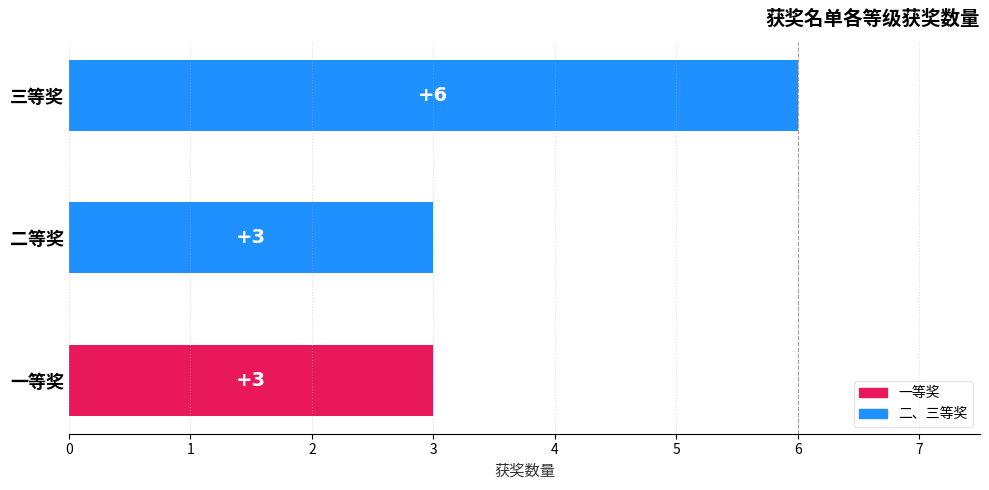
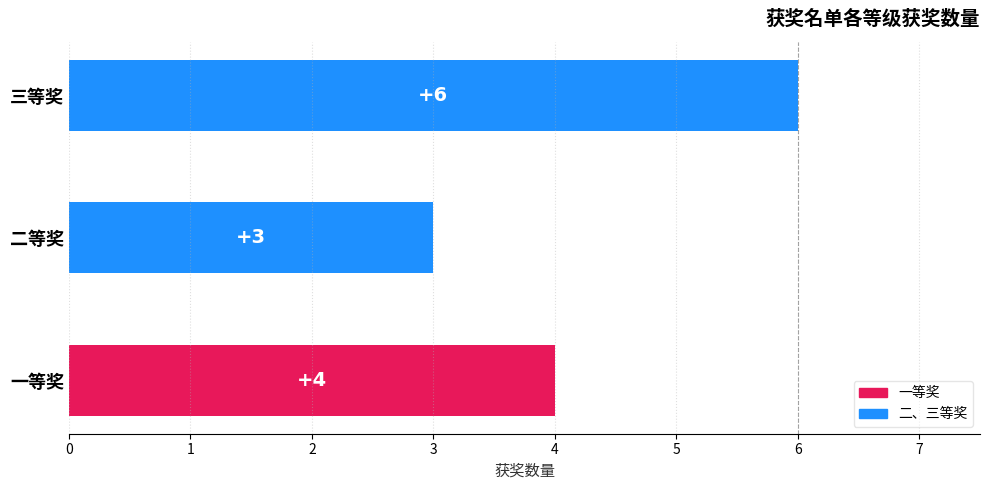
  {
    "三等奖": "+6",
    "二等奖": "+3",
-   "一等奖": "+3"
+   "一等奖": "+4"
  }
